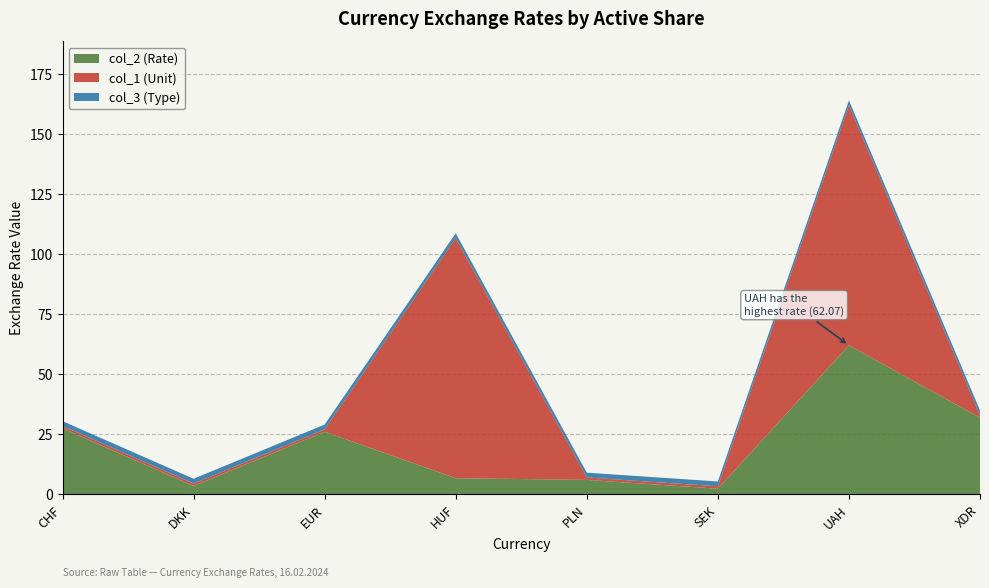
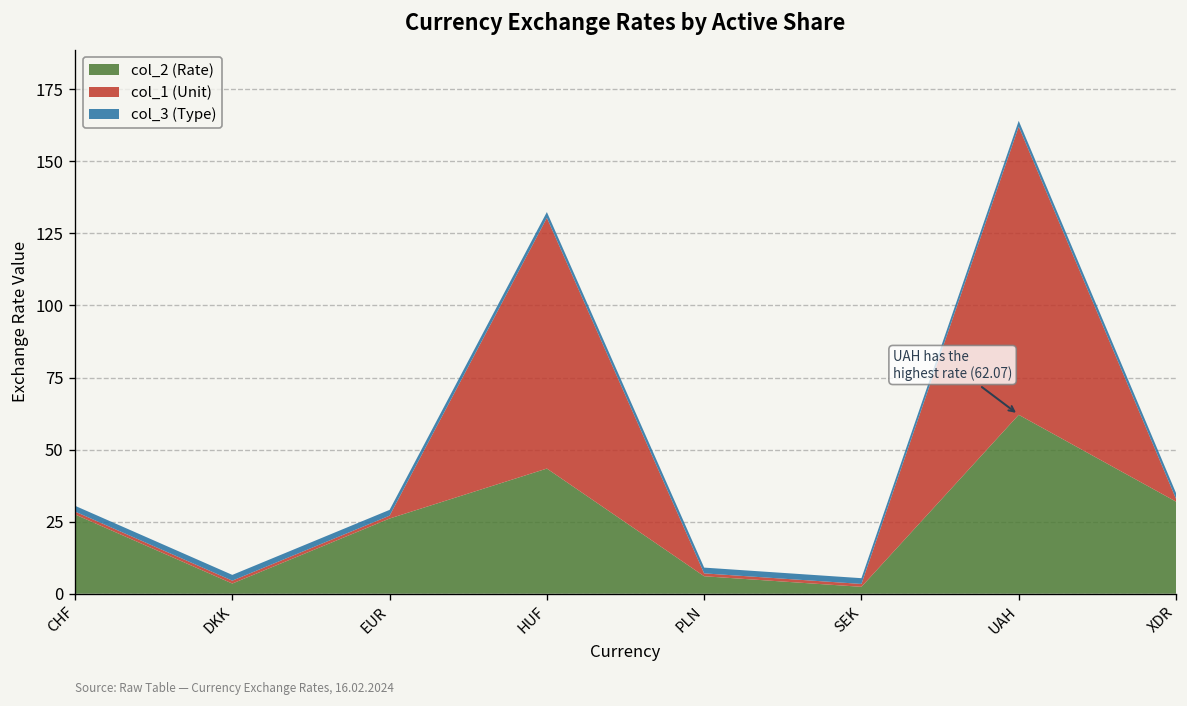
  {
    "col_2 (Rate)": {
-     "HUF": 7
+     "HUF": 43
    },
    "col_1 (Unit)": {
-     "HUF": 100,
+     "HUF": 87,
      "UAH": 100
    },
    "col_3 (Type)": {
      "CHF": 2,
      "DKK": 2,
      "EUR": 2,
      "HUF": 2,
      "PLN": 2,
      "SEK": 2,
      "UAH": 2,
      "XDR": 2
    }
  }
